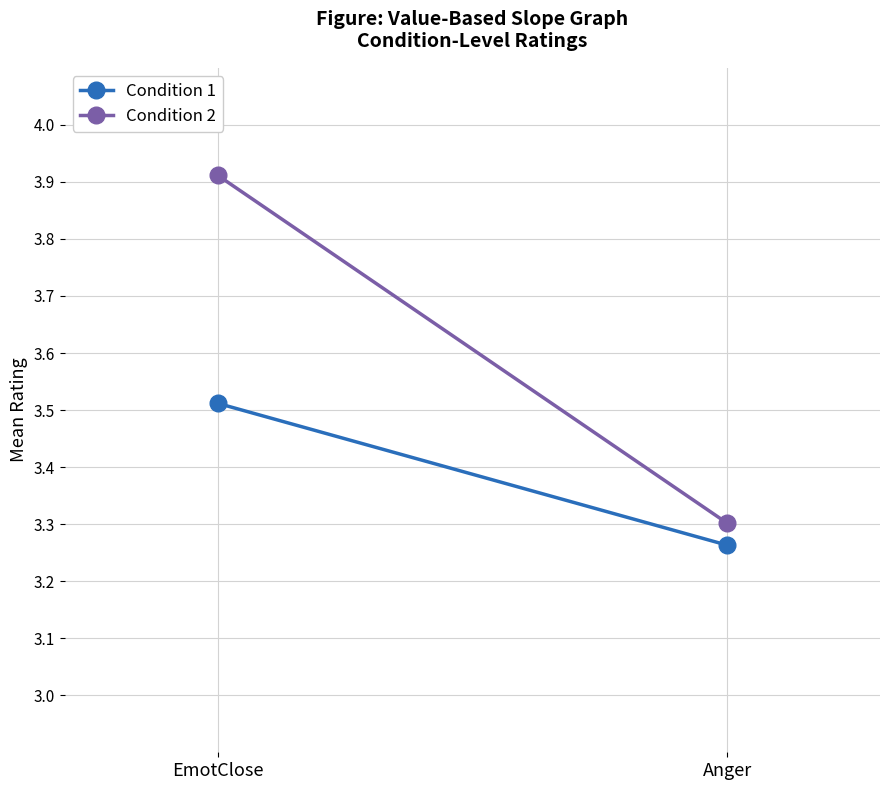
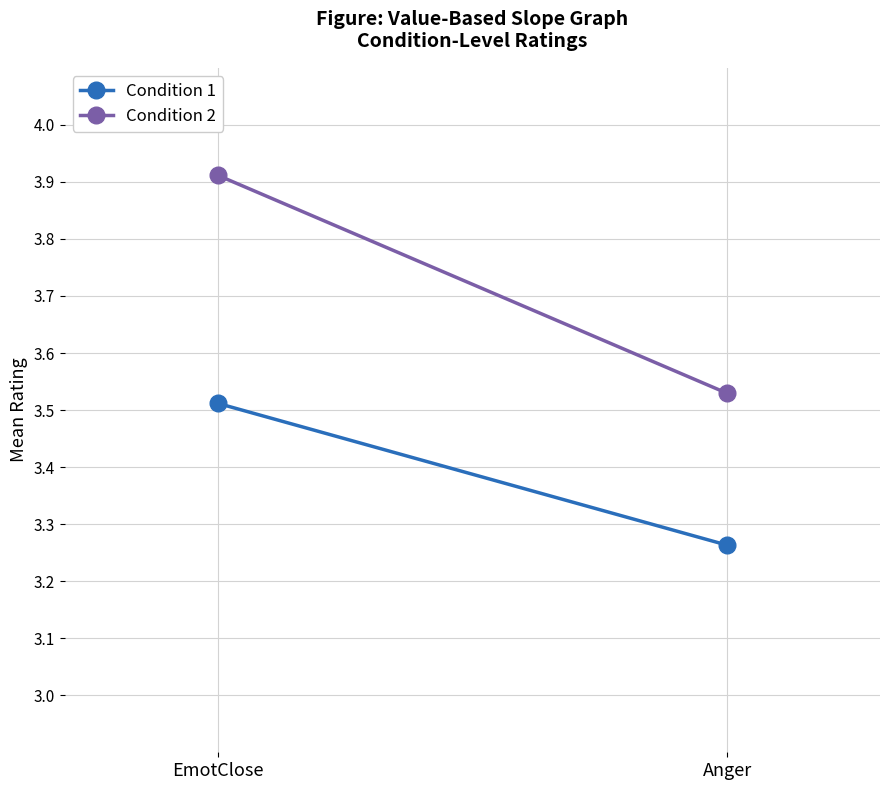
  {
    "Condition 1": {
      "EmotClose": 3.51,
      "Anger": 3.26
    },
    "Condition 2": {
      "EmotClose": 3.91,
-     "Anger": 3.30
+     "Anger": 3.53
    }
  }
